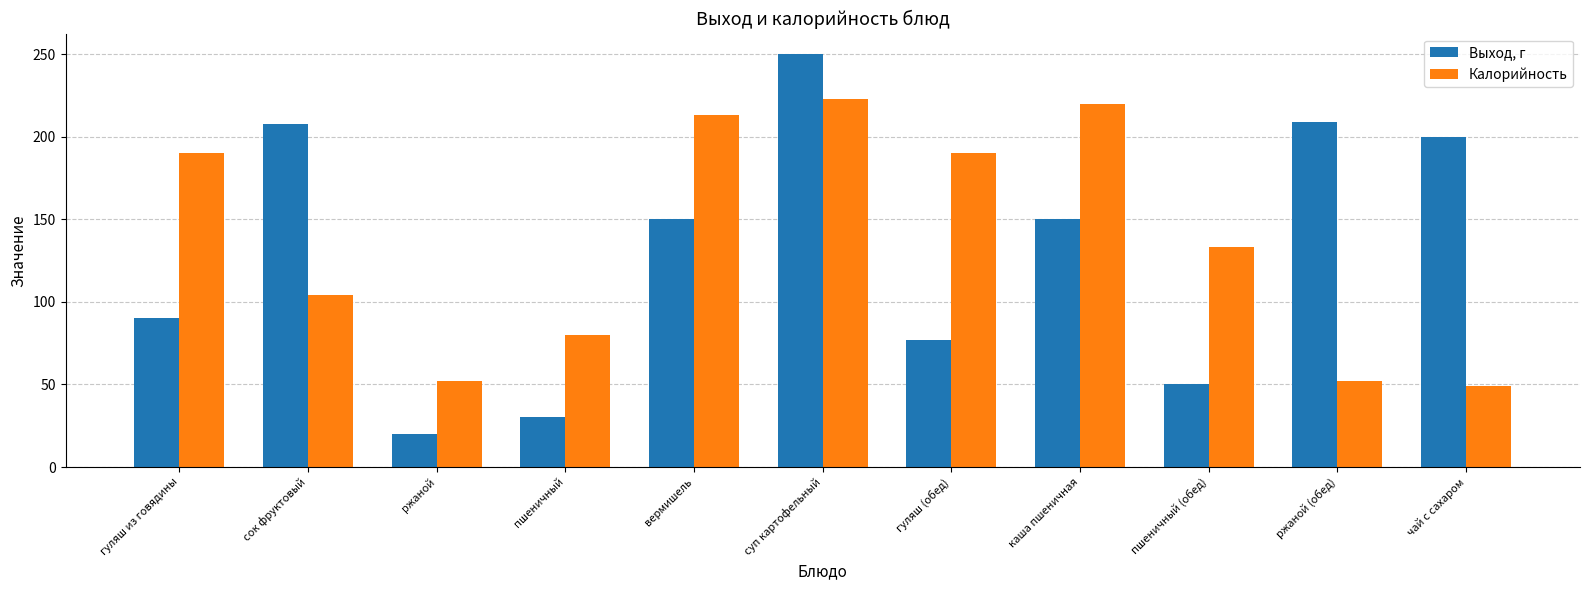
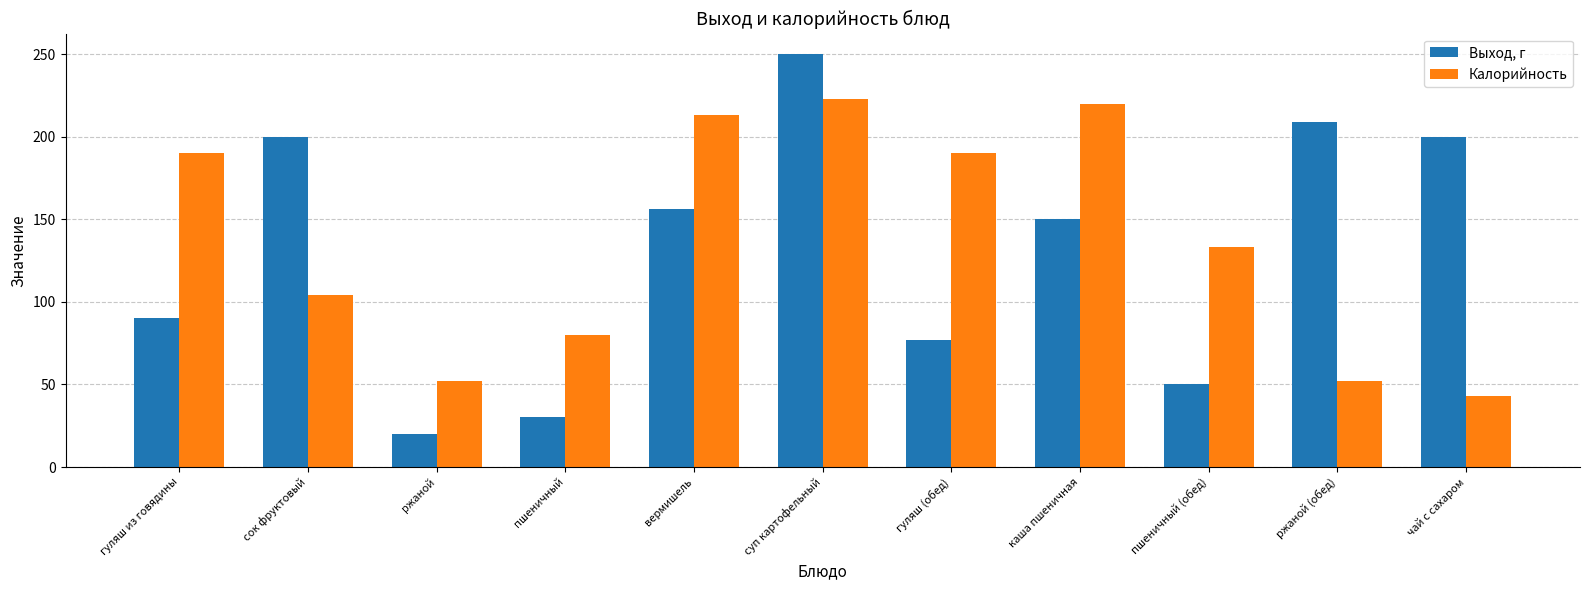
  {
    "Выход, г": {
      "гуляш из говядины": 90,
-     "сок фруктовый": 208,
+     "сок фруктовый": 200,
      "ржаной": 20,
      "пшеничный": 30,
-     "вермишель": 150,
+     "вермишель": 156,
      "суп картофельный": 250,
      "гуляш (обед)": 77,
      "каша пшеничная": 150,
      "пшеничный (обед)": 50,
      "ржаной (обед)": 209,
      "чай с сахаром": 200
    },
    "Калорийность": {
      "гуляш из говядины": 190,
      "сок фруктовый": 104,
      "ржаной": 52,
      "пшеничный": 80,
      "вермишель": 213,
      "суп картофельный": 223,
      "гуляш (обед)": 190,
      "каша пшеничная": 220,
      "пшеничный (обед)": 133,
      "ржаной (обед)": 52,
-     "чай с сахаром": 49
+     "чай с сахаром": 43
    }
  }
